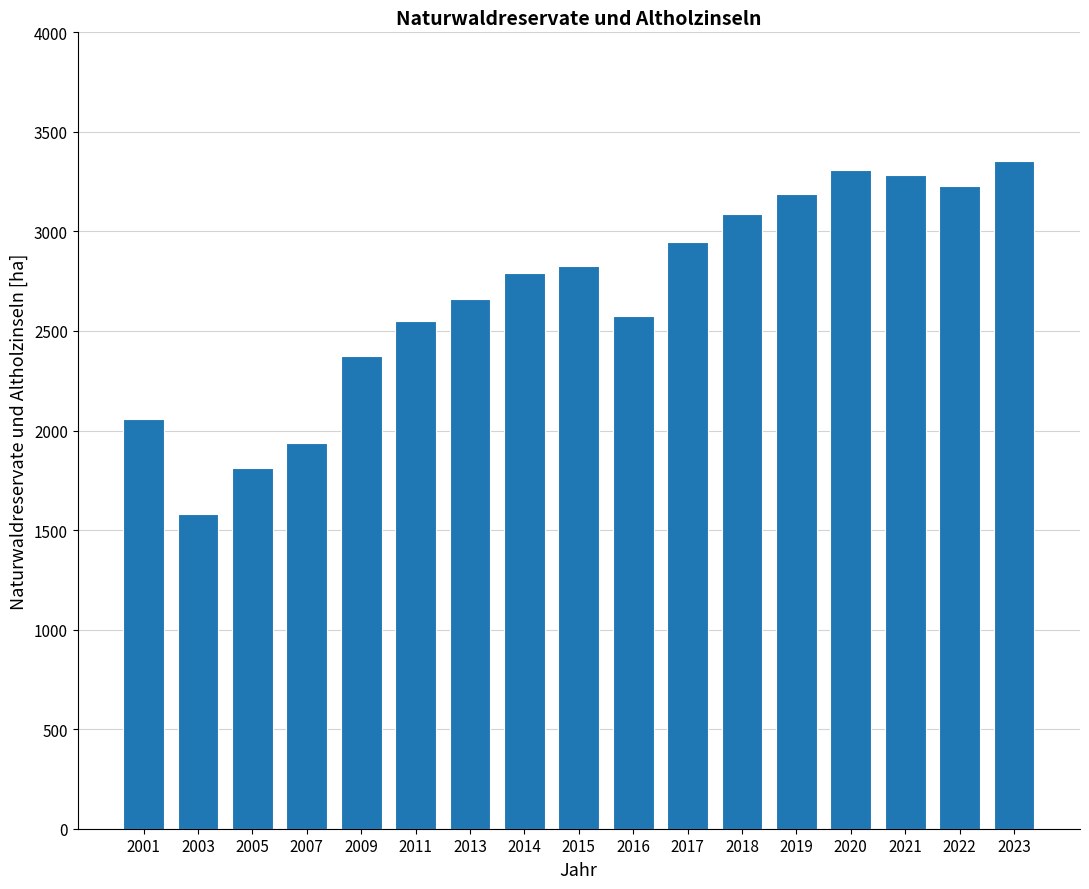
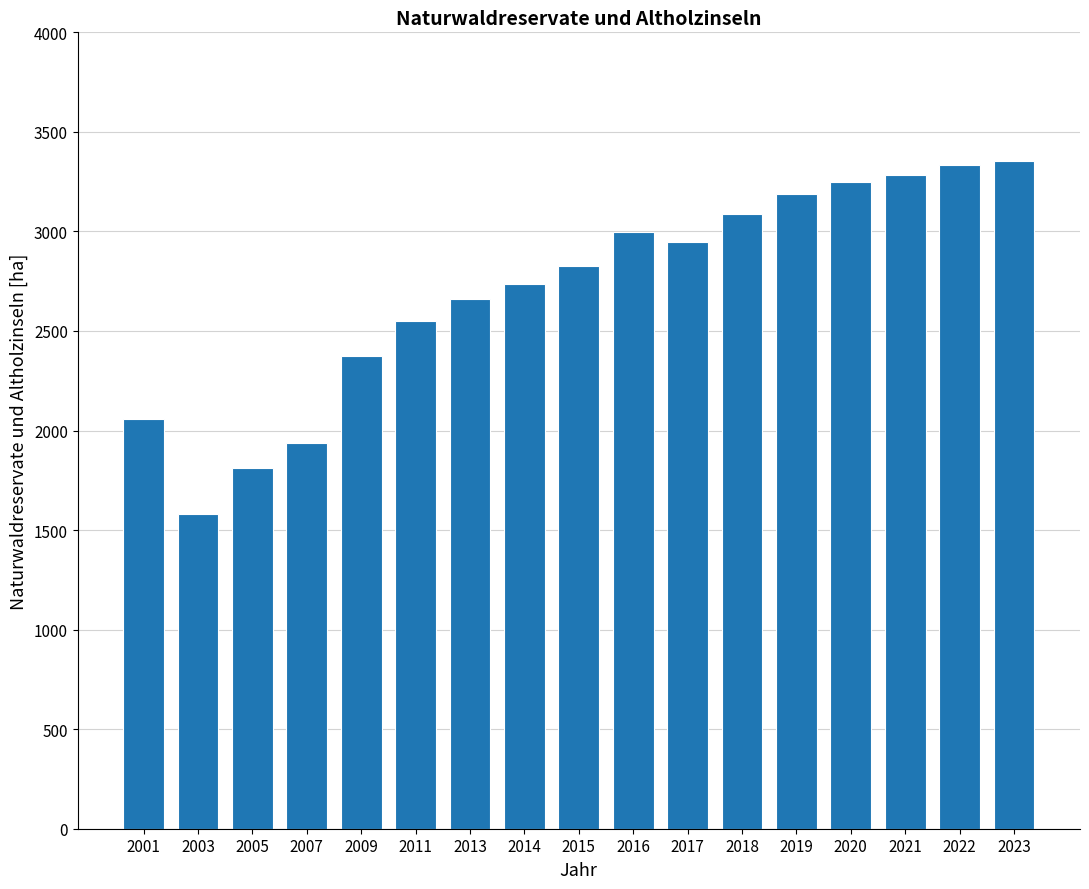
  {
    "2001": 2060,
    "2003": 1580,
    "2005": 1810,
    "2007": 1940,
    "2009": 2380,
    "2011": 2550,
    "2013": 2660,
-   "2014": 2790,
+   "2014": 2740,
    "2015": 2830,
-   "2016": 2580,
+   "2016": 3000,
    "2017": 2950,
    "2018": 3090,
    "2019": 3190,
-   "2020": 3310,
+   "2020": 3250,
    "2021": 3280,
-   "2022": 3230,
+   "2022": 3330,
    "2023": 3360
  }
